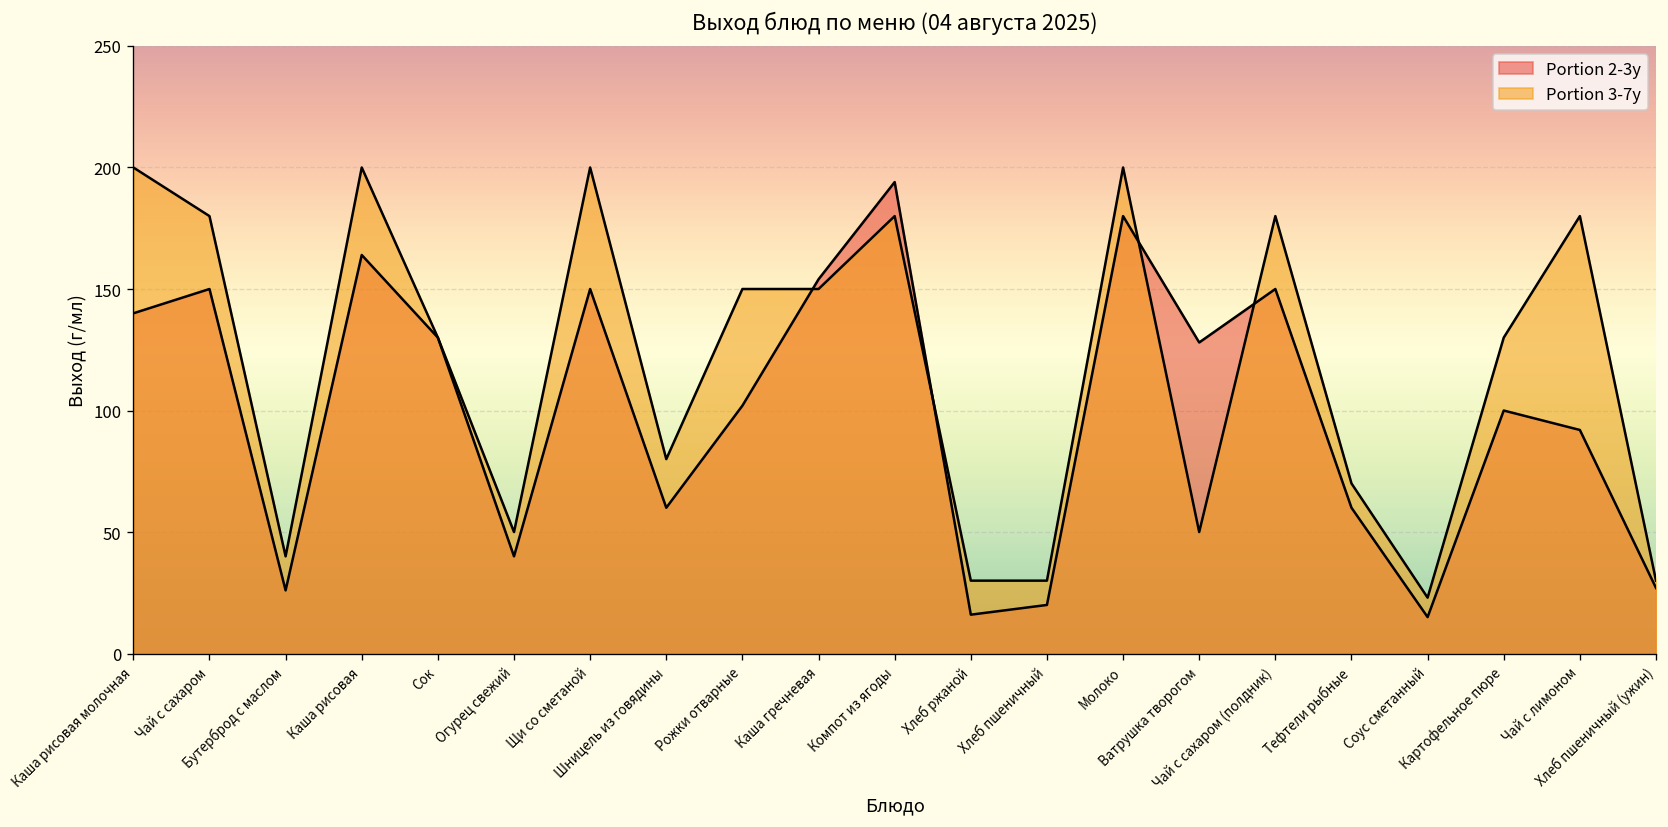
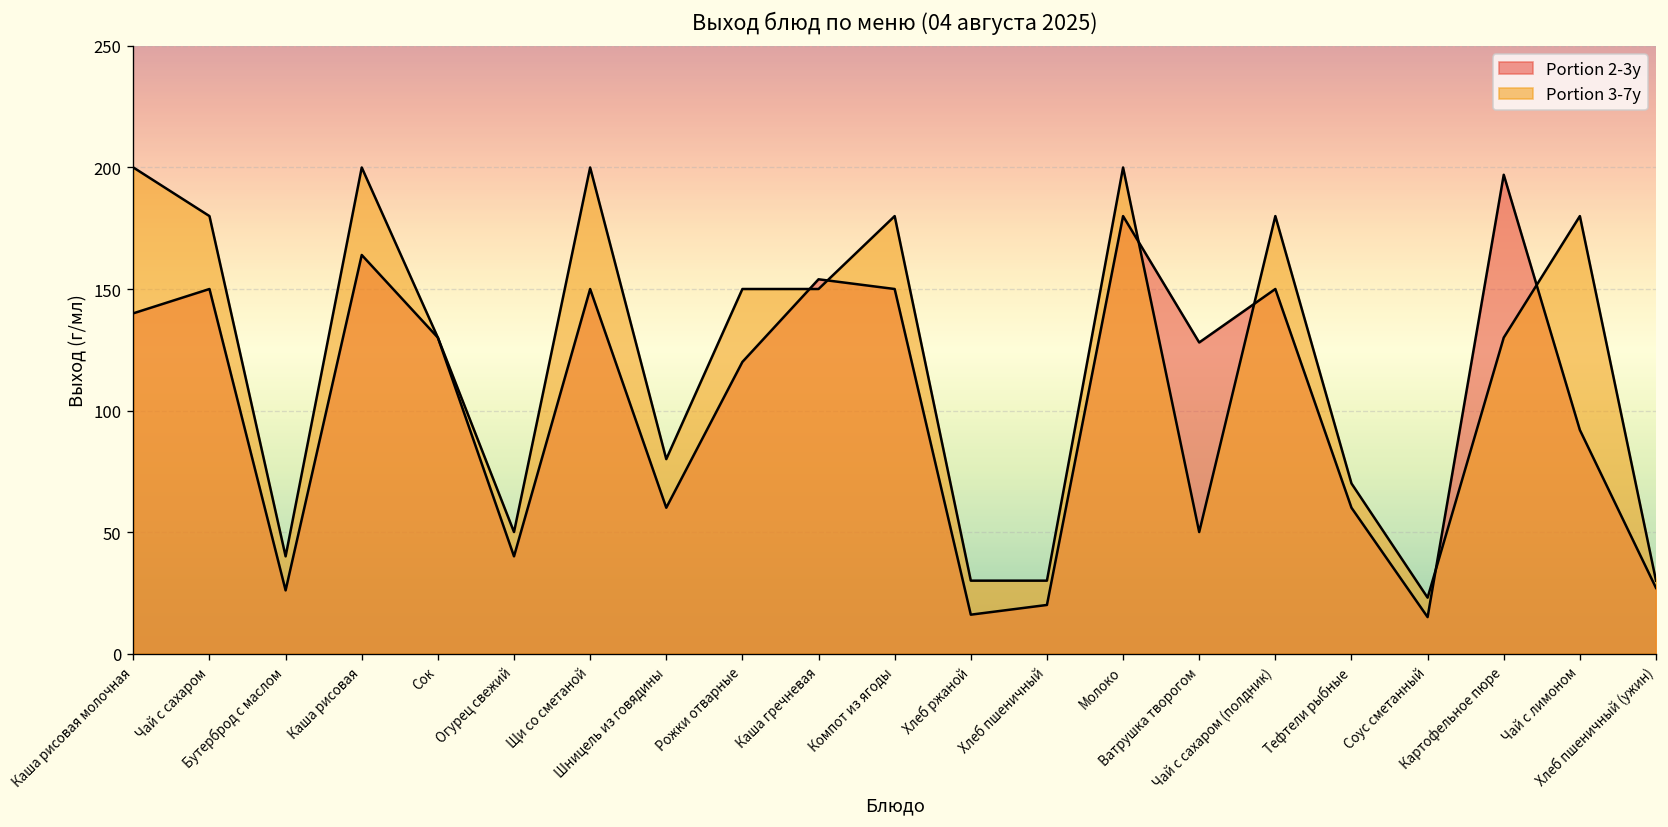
  {
    "Portion 2-3y": {
      "Каша рисовая молочная": 140,
      "Чай с сахаром": 150,
      "Бутерброд с маслом": 26,
      "Каша рисовая": 164,
      "Огурец свежий": 40,
      "Щи со сметаной": 150,
      "Шницель из говядины": 60,
-     "Рожки отварные": 102,
+     "Рожки отварные": 120,
      "Каша гречневая": 154,
-     "Компот из ягоды": 194,
+     "Компот из ягоды": 150,
      "Хлеб ржаной": 16,
      "Хлеб пшеничный": 20,
      "Молоко": 180,
      "Ватрушка творогом": 128,
      "Чай с сахаром (полдник)": 150,
      "Тефтели рыбные": 60,
      "Соус сметанный": 15,
-     "Картофельное пюре": 100,
+     "Картофельное пюре": 197,
      "Чай с лимоном": 92,
      "Хлеб пшеничный (ужин)": 27
    },
    "Portion 3-7y": {
      "Каша рисовая молочная": 200,
      "Чай с сахаром": 180,
      "Бутерброд с маслом": 40,
      "Каша рисовая": 200,
      "Огурец свежий": 50,
      "Щи со сметаной": 200,
      "Шницель из говядины": 80,
      "Рожки отварные": 150,
      "Каша гречневая": 150,
      "Компот из ягоды": 180,
      "Хлеб ржаной": 30,
      "Хлеб пшеничный": 30,
      "Молоко": 200,
      "Ватрушка творогом": 50,
      "Чай с сахаром (полдник)": 180,
      "Тефтели рыбные": 70,
      "Соус сметанный": 23,
      "Картофельное пюре": 130,
      "Чай с лимоном": 180,
      "Хлеб пшеничный (ужин)": 30
    }
  }
